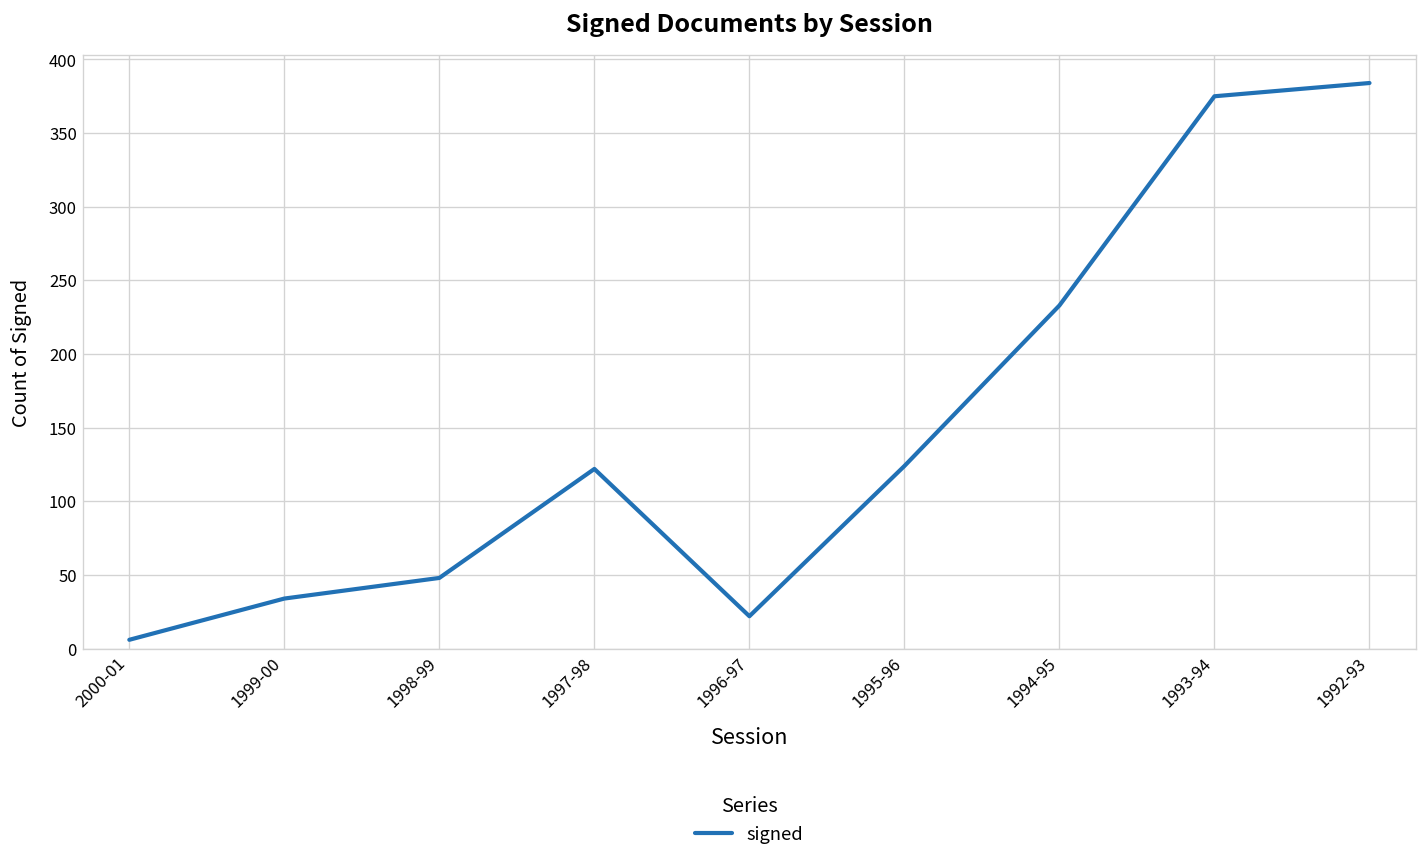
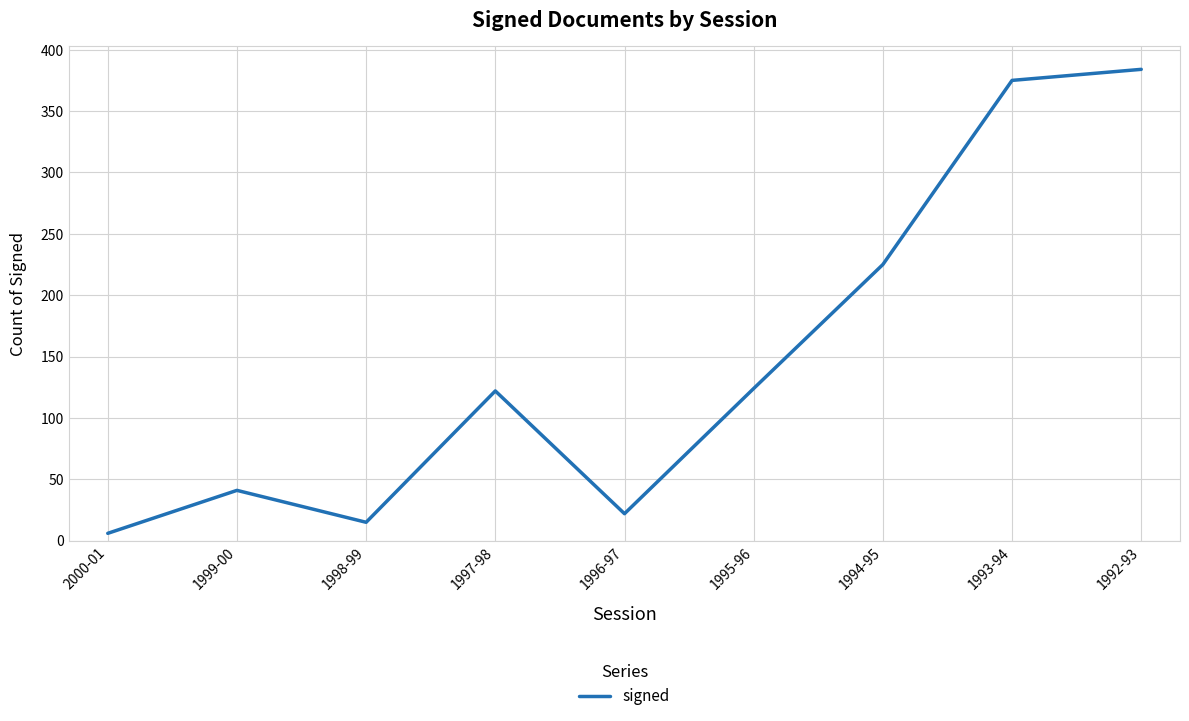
  {
    "2000-01": 6,
-   "1999-00": 34,
-   "1998-99": 48,
+   "1999-00": 41,
+   "1998-99": 15,
    "1997-98": 122,
    "1996-97": 22,
    "1995-96": 124,
-   "1994-95": 233,
+   "1994-95": 225,
    "1993-94": 375,
    "1992-93": 384
  }
